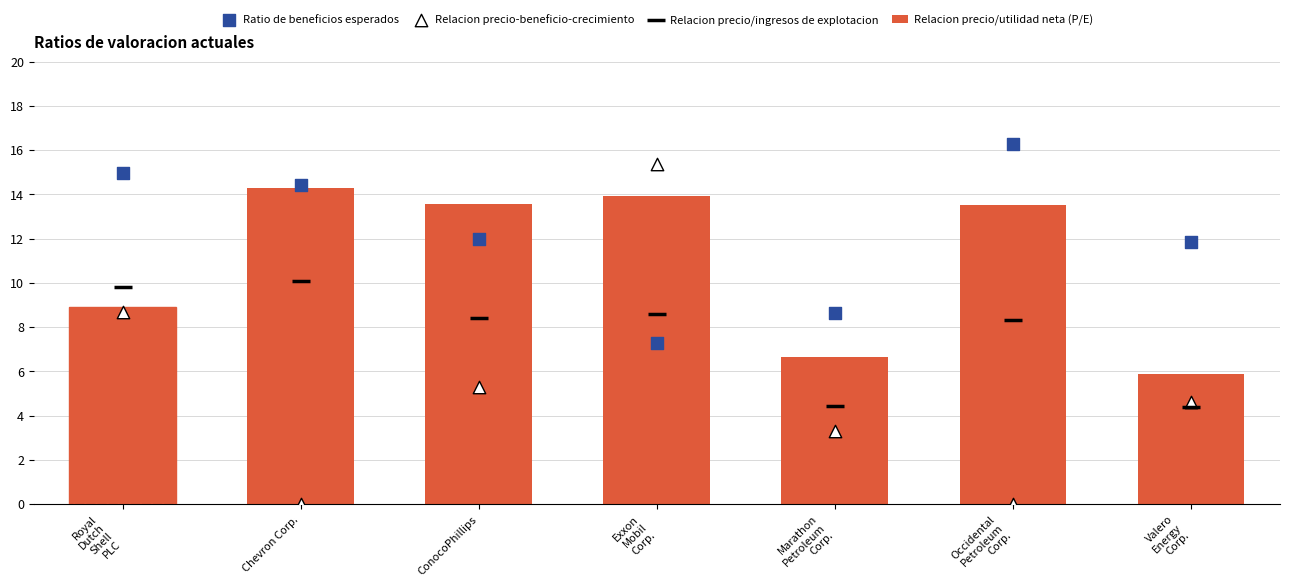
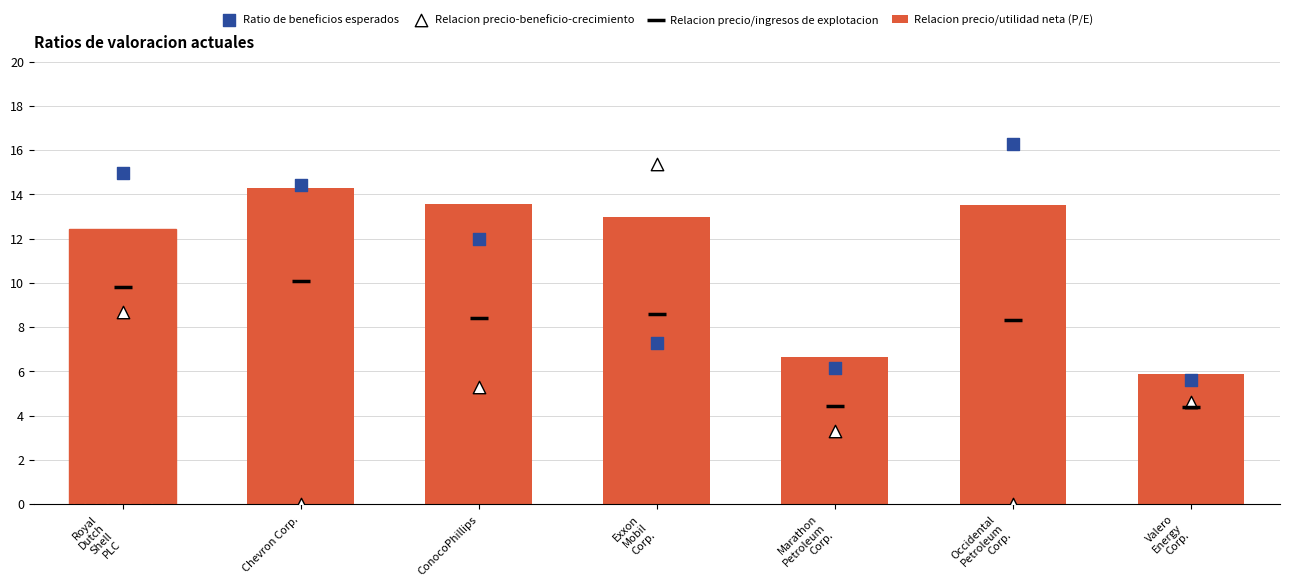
  {
    "Relacion precio/utilidad neta (P/E)": {
-     "Royal Dutch Shell PLC": 8.9,
+     "Royal Dutch Shell PLC": 12.4,
      "Chevron Corp.": 14.3,
      "ConocoPhillips": 13.6,
-     "Exxon Mobil Corp.": 13.9,
+     "Exxon Mobil Corp.": 13.0,
      "Marathon Petroleum Corp.": 6.7,
      "Occidental Petroleum Corp.": 13.5,
      "Valero Energy Corp.": 5.9
    },
    "Ratio de beneficios esperados": {
-     "Marathon Petroleum Corp.": 8.6,
-     "Valero Energy Corp.": 11.9
+     "Marathon Petroleum Corp.": 6.2,
+     "Valero Energy Corp.": 5.6
    }
  }
